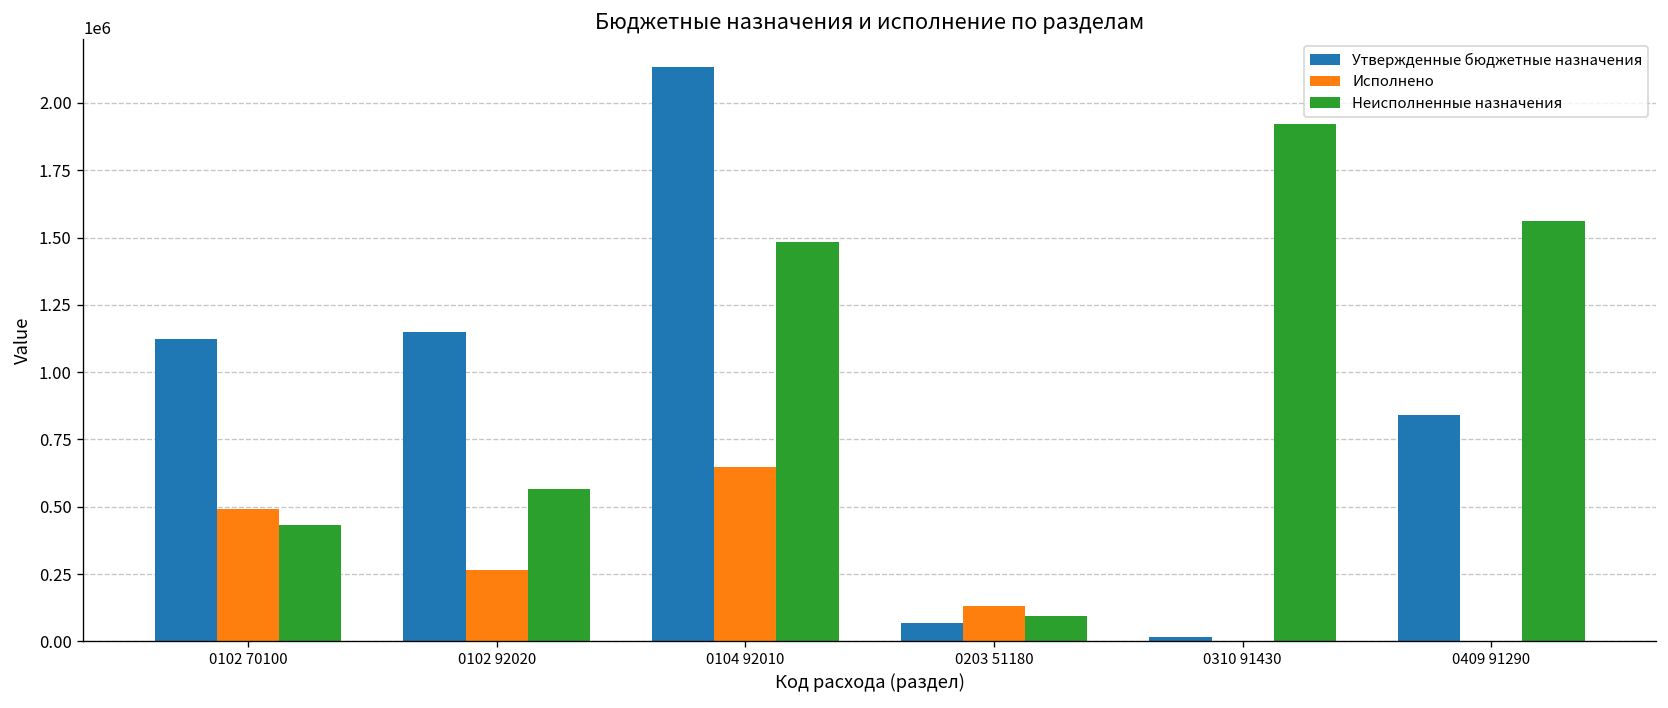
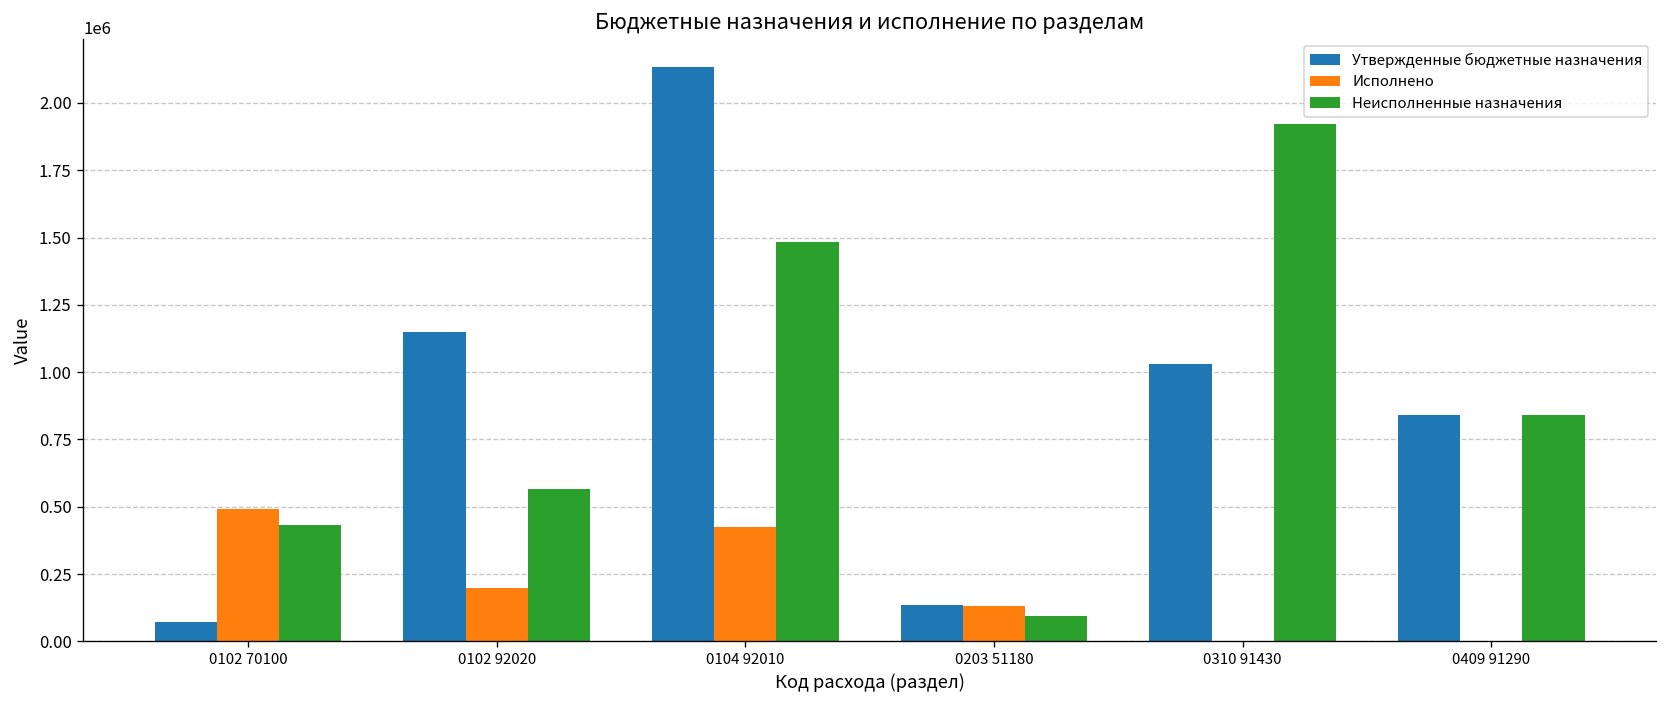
  {
    "Утвержденные бюджетные назначения": {
-     "0102 70100": 1120000,
+     "0102 70100": 70000,
      "0102 92020": 1150000,
      "0104 92010": 2130000,
-     "0203 51180": 70000,
-     "0310 91430": 20000,
+     "0203 51180": 140000,
+     "0310 91430": 1030000,
      "0409 91290": 840000
    },
    "Исполнено": {
      "0102 70100": 490000,
-     "0102 92020": 270000,
-     "0104 92010": 650000,
+     "0102 92020": 200000,
+     "0104 92010": 430000,
      "0203 51180": 130000,
      "0310 91430": 0,
      "0409 91290": 0
    },
    "Неисполненные назначения": {
      "0102 70100": 430000,
      "0102 92020": 570000,
      "0104 92010": 1480000,
      "0203 51180": 90000,
      "0310 91430": 1920000,
-     "0409 91290": 1560000
+     "0409 91290": 840000
    }
  }
